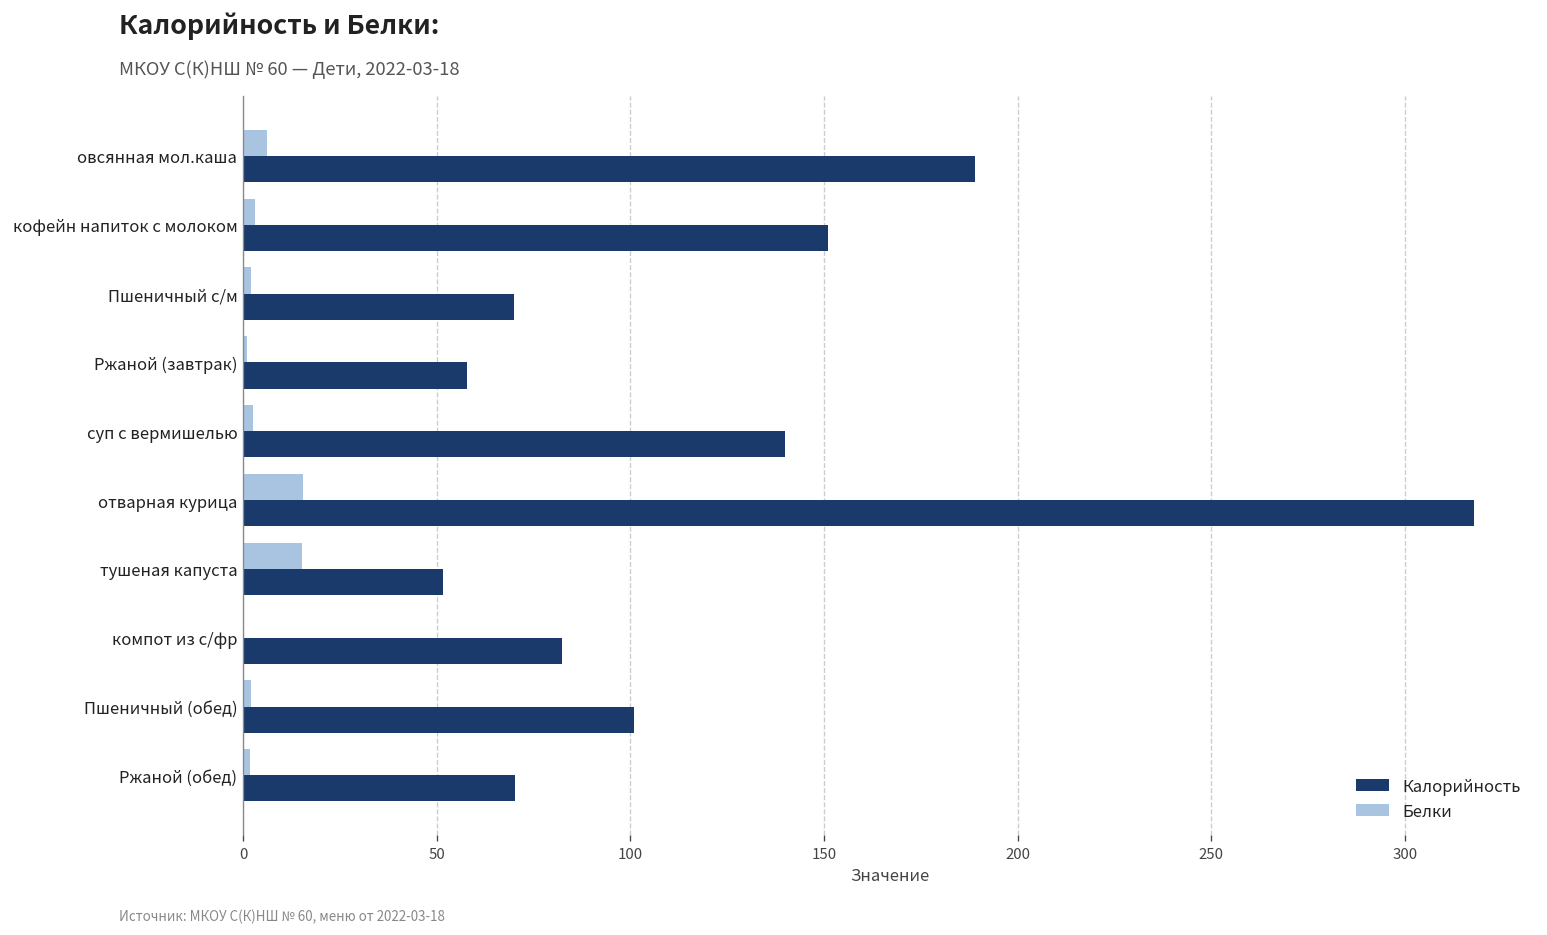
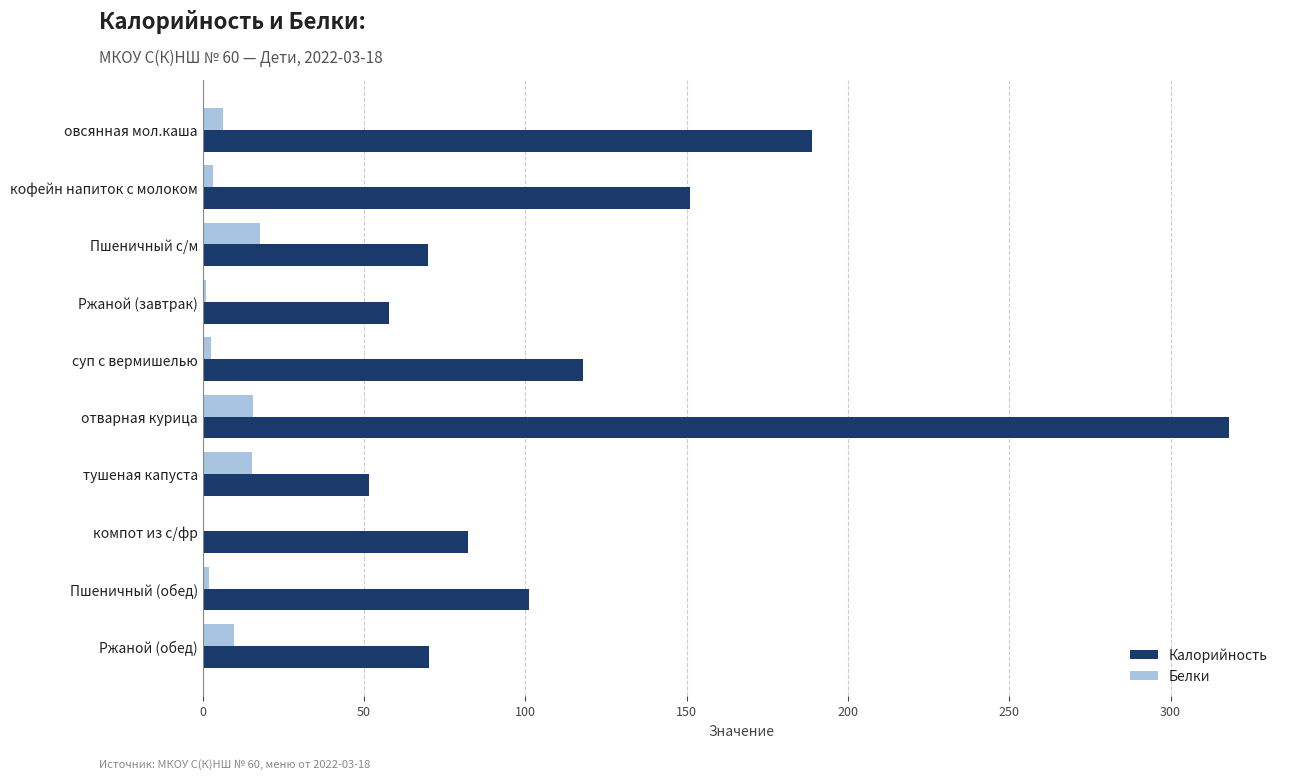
  {
    "Калорийность": {
      "овсянная мол.каша": 189,
      "кофейн напиток с молоком": 151,
      "Пшеничный с/м": 70,
      "Ржаной (завтрак)": 58,
-     "суп с вермишелью": 140,
+     "суп с вермишелью": 118,
      "отварная курица": 318,
      "тушеная капуста": 52,
      "компот из с/фр": 82,
      "Пшеничный (обед)": 101,
      "Ржаной (обед)": 70
    },
    "Белки": {
      "овсянная мол.каша": 6,
      "кофейн напиток с молоком": 3,
-     "Пшеничный с/м": 2,
+     "Пшеничный с/м": 18,
      "Ржаной (завтрак)": 1,
      "суп с вермишелью": 3,
      "отварная курица": 16,
      "тушеная капуста": 15,
      "Пшеничный (обед)": 2,
-     "Ржаной (обед)": 2
+     "Ржаной (обед)": 10
    }
  }
